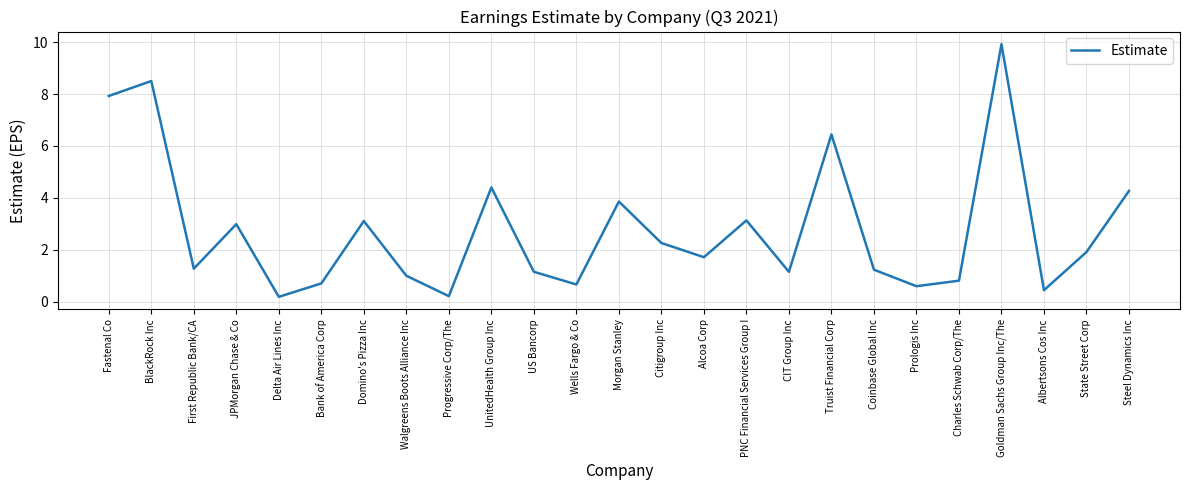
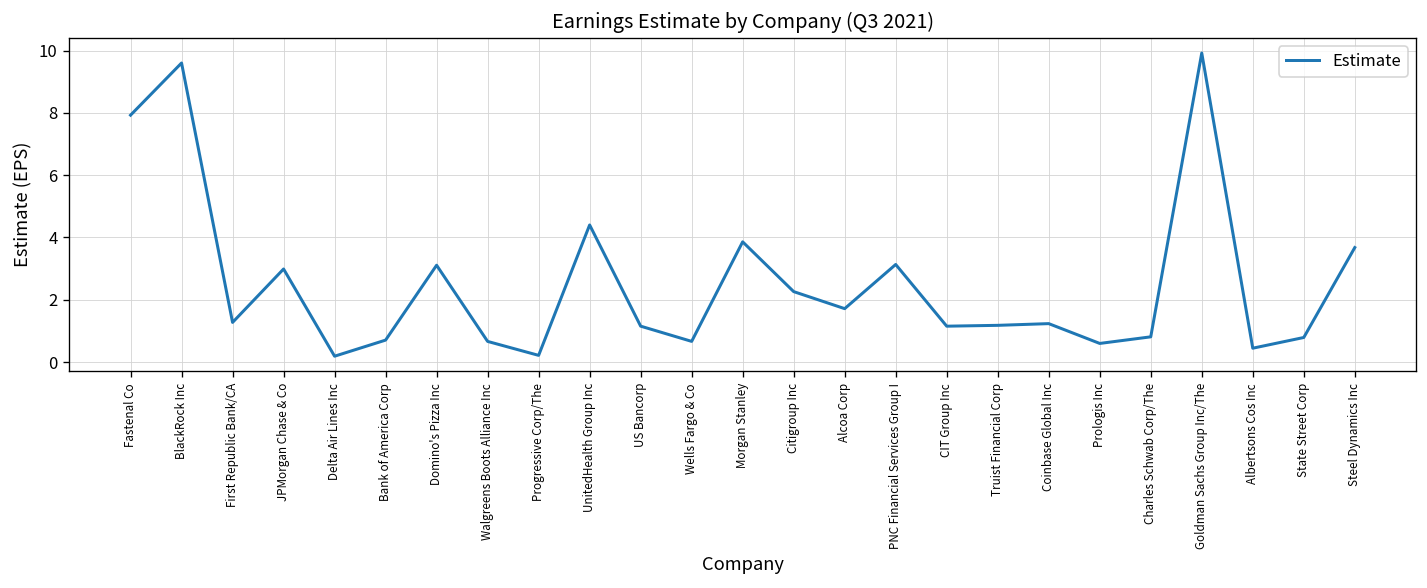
  {
    "Fastenal Co": 7.9,
-   "BlackRock Inc": 8.5,
+   "BlackRock Inc": 9.6,
    "First Republic Bank/CA": 1.3,
    "JPMorgan Chase & Co": 3.0,
    "Delta Air Lines Inc": 0.2,
    "Bank of America Corp": 0.7,
    "Domino's Pizza Inc": 3.1,
-   "Walgreens Boots Alliance Inc": 1.0,
+   "Walgreens Boots Alliance Inc": 0.7,
    "Progressive Corp/The": 0.2,
    "UnitedHealth Group Inc": 4.4,
    "US Bancorp": 1.2,
    "Wells Fargo & Co": 0.7,
    "Morgan Stanley": 3.9,
    "Citigroup Inc": 2.3,
    "Alcoa Corp": 1.7,
    "PNC Financial Services Group I": 3.1,
    "CIT Group Inc": 1.2,
-   "Truist Financial Corp": 6.4,
+   "Truist Financial Corp": 1.2,
    "Coinbase Global Inc": 1.2,
    "Prologis Inc": 0.6,
    "Charles Schwab Corp/The": 0.8,
    "Goldman Sachs Group Inc/The": 9.9,
    "Albertsons Cos Inc": 0.4,
-   "State Street Corp": 1.9,
-   "Steel Dynamics Inc": 4.3
+   "State Street Corp": 0.8,
+   "Steel Dynamics Inc": 3.7
  }
